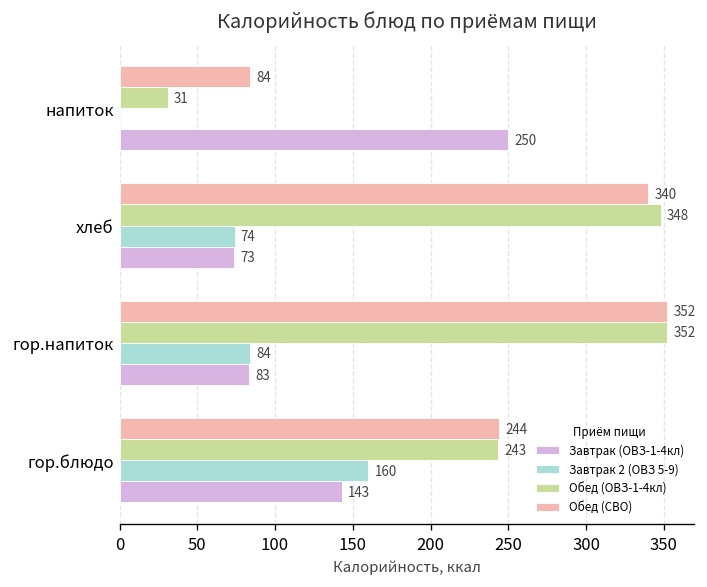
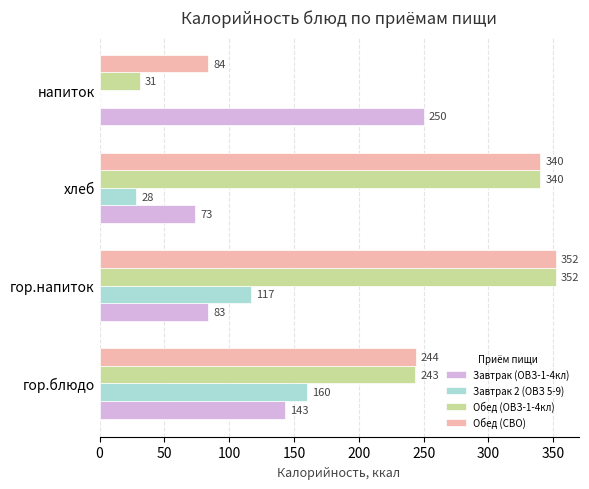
  {
    "Завтрак 2 (ОВЗ 5-9)": {
-     "хлеб": 74,
-     "гор.напиток": 84,
+     "хлеб": 28,
+     "гор.напиток": 117,
      "гор.блюдо": 160
    },
    "Обед (ОВЗ-1-4кл)": {
      "напиток": 31,
-     "хлеб": 348,
+     "хлеб": 340,
      "гор.напиток": 352
    }
  }
